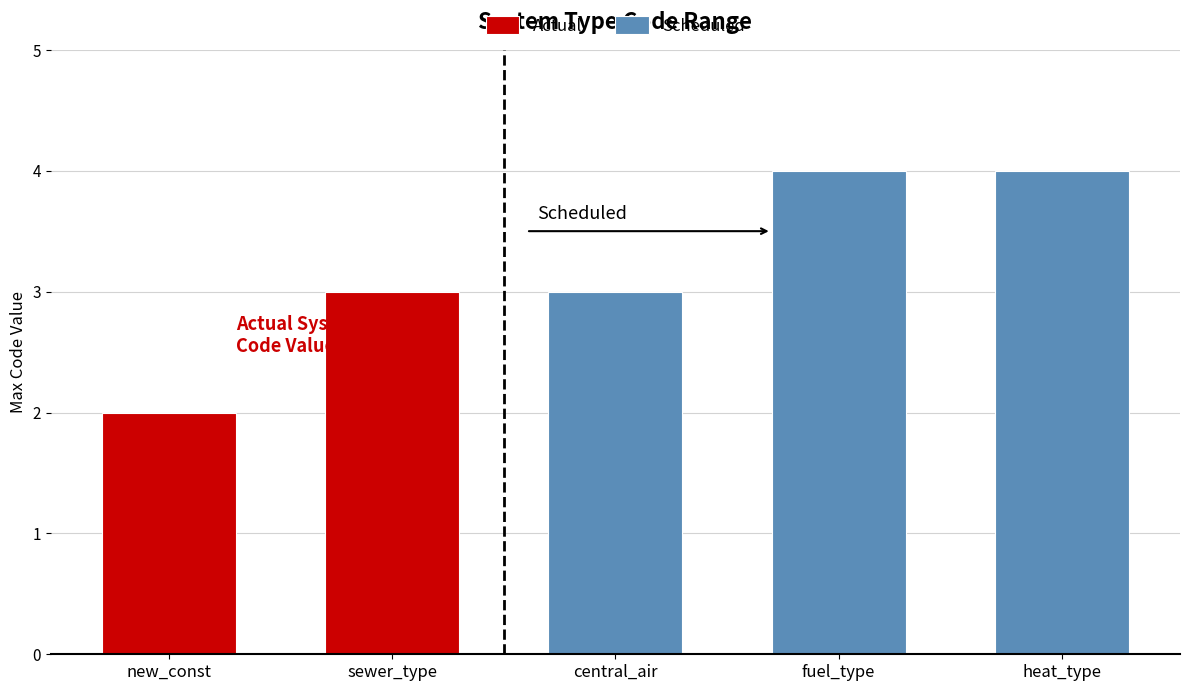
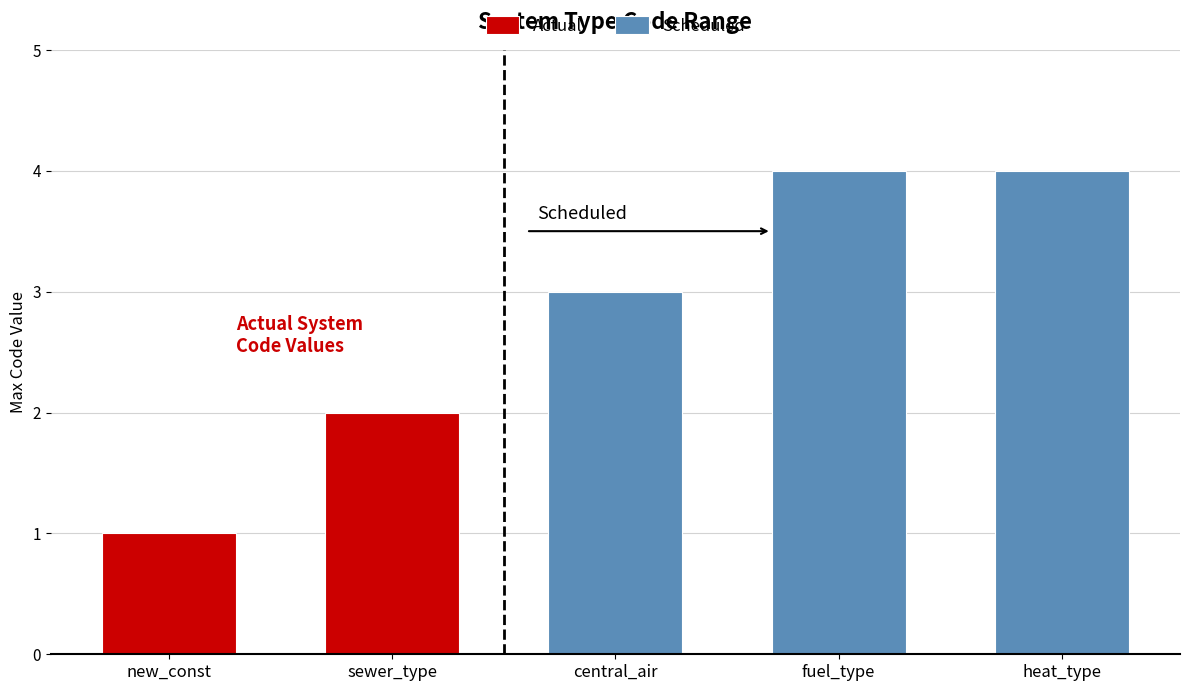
  {
    "Actual": {
-     "new_const": 2,
-     "sewer_type": 3
+     "new_const": 1,
+     "sewer_type": 2
    },
    "Scheduled": {
      "central_air": 3,
      "fuel_type": 4,
      "heat_type": 4
    }
  }
